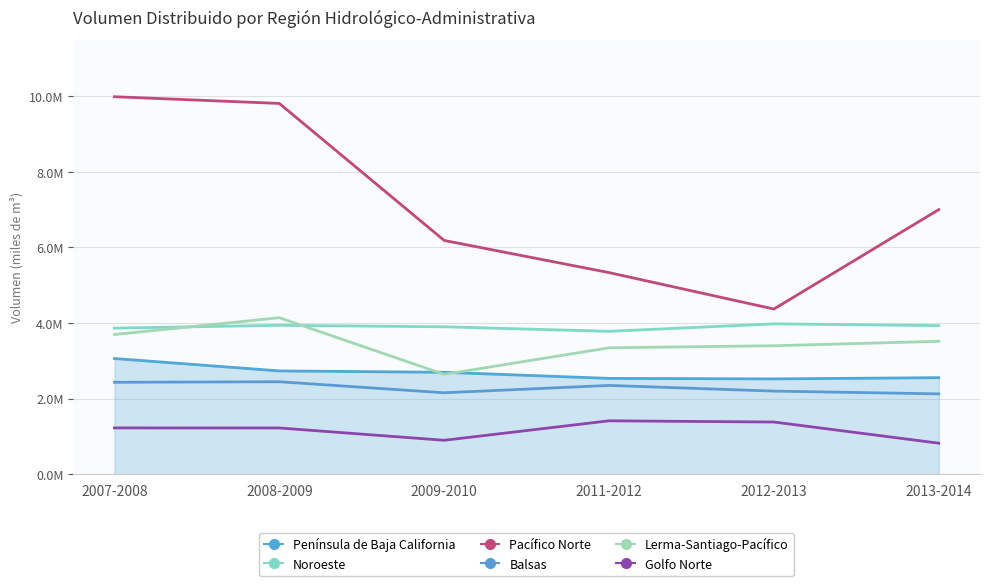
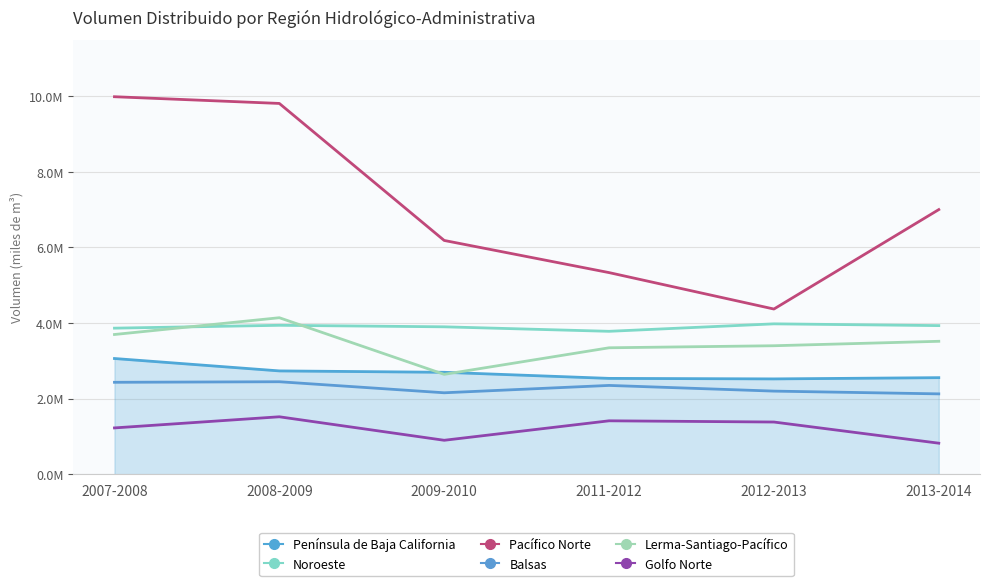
  {
    "Pacífico Norte": {
      "2007-2008": 10000000,
      "2008-2009": 9800000,
      "2009-2010": 6200000,
      "2011-2012": 5300000,
      "2012-2013": 4400000,
      "2013-2014": 7000000
    },
    "Golfo Norte": {
      "2007-2008": 1200000,
-     "2008-2009": 1200000,
+     "2008-2009": 1500000,
      "2009-2010": 900000,
      "2011-2012": 1400000,
      "2012-2013": 1400000,
      "2013-2014": 800000
    }
  }
